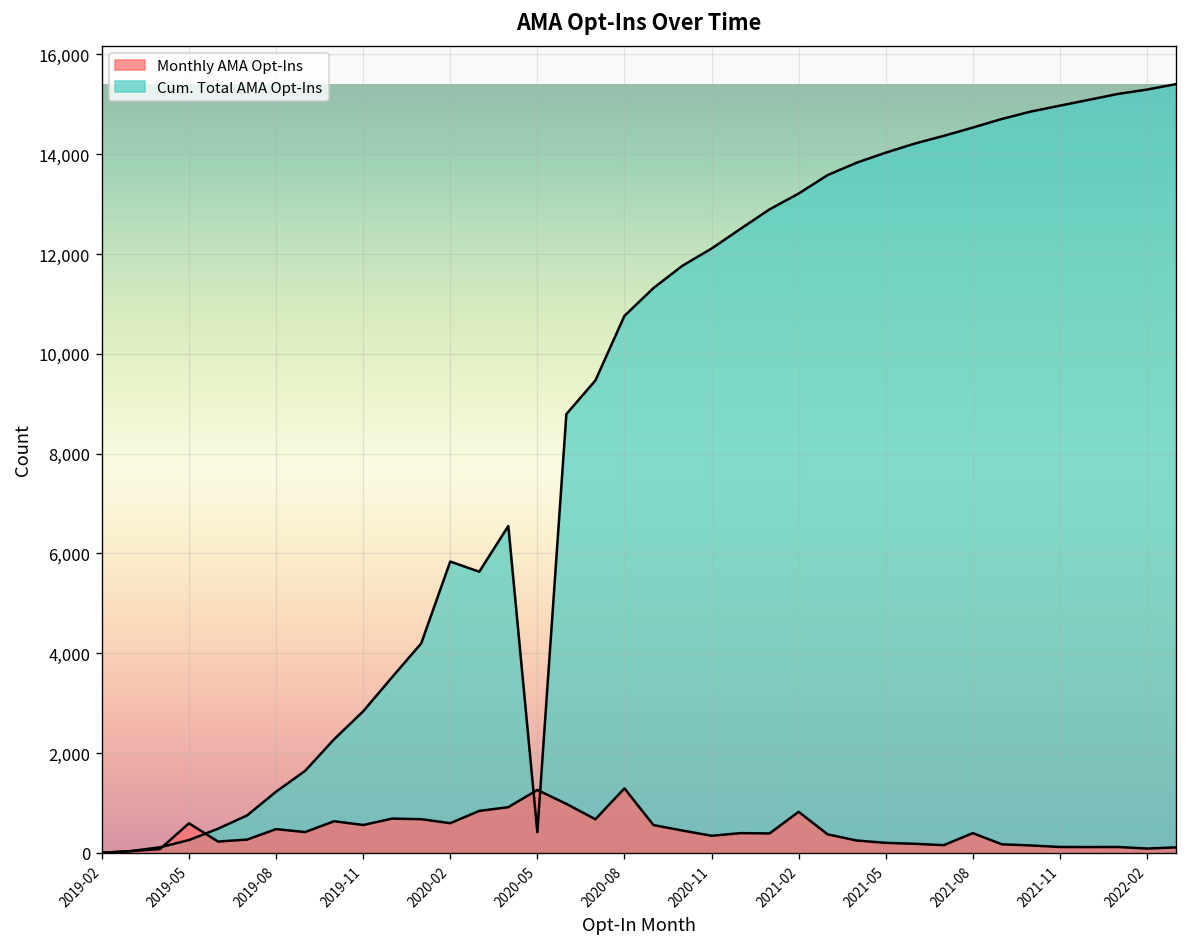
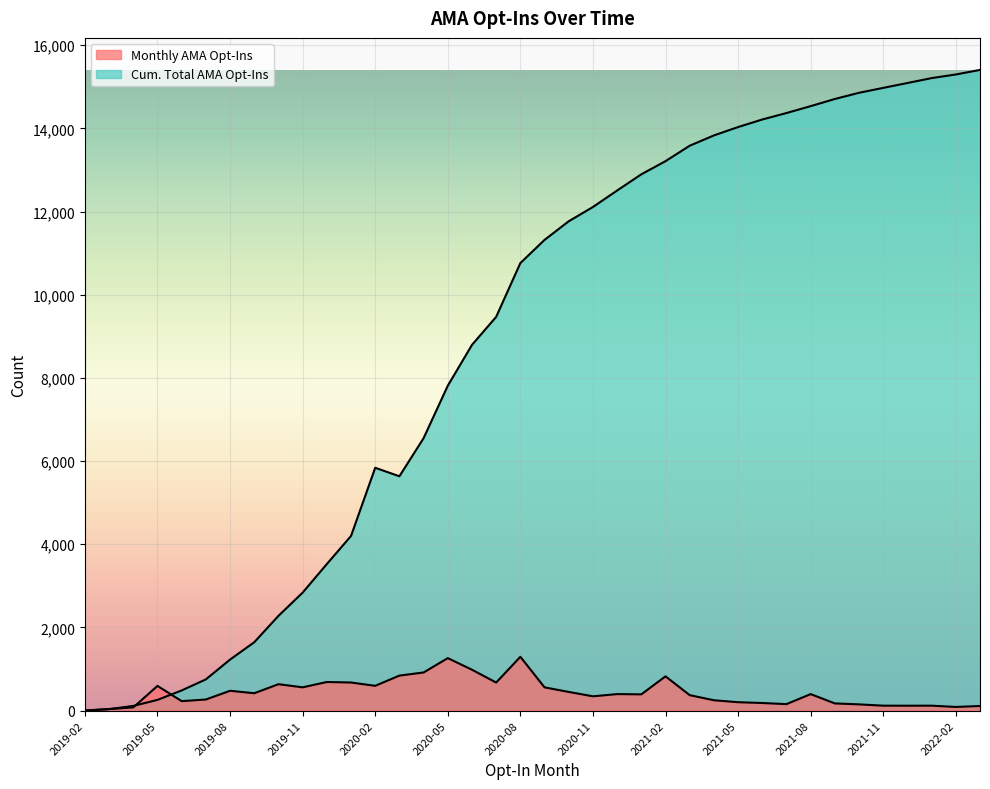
  {
    "Monthly AMA Opt-Ins": {
      "2019-05": "600",
      "2019-08": "500",
      "2019-11": "600",
      "2020-02": "600",
      "2020-05": "1,300",
      "2020-08": "1,300",
      "2020-11": "300",
      "2021-02": "800",
      "2021-05": "200",
      "2021-08": "400",
      "2021-11": "100",
      "2022-02": "100"
    },
    "Cum. Total AMA Opt-Ins": {
      "2019-05": "300",
      "2019-08": "1,200",
      "2019-11": "2,800",
      "2020-02": "5,800",
-     "2020-05": "400",
+     "2020-05": "7,800",
      "2020-08": "10,800",
      "2020-11": "12,100",
      "2021-02": "13,200",
      "2021-05": "14,000",
      "2021-08": "14,500",
      "2021-11": "15,000",
      "2022-02": "15,300"
    }
  }
